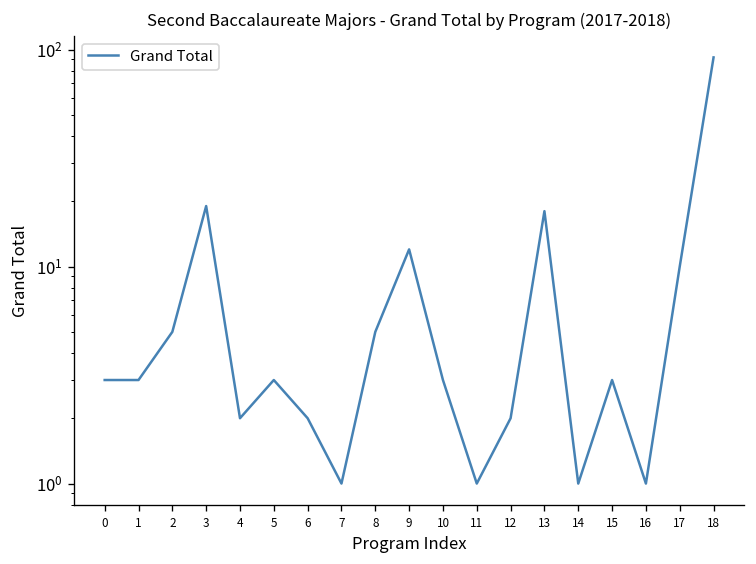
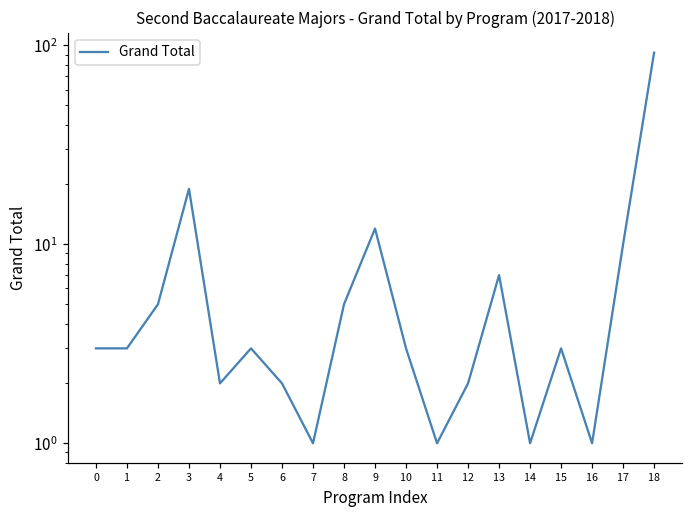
  {
    "0": 3,
    "1": 3,
    "2": 5,
    "3": 19,
    "4": 2,
    "5": 3,
    "6": 2,
    "7": 1,
    "8": 5,
    "9": 12,
    "10": 3,
    "11": 1,
    "12": 2,
-   "13": 18,
+   "13": 7,
    "14": 1,
    "15": 3,
    "16": 1,
    "17": 10,
    "18": 90
  }
